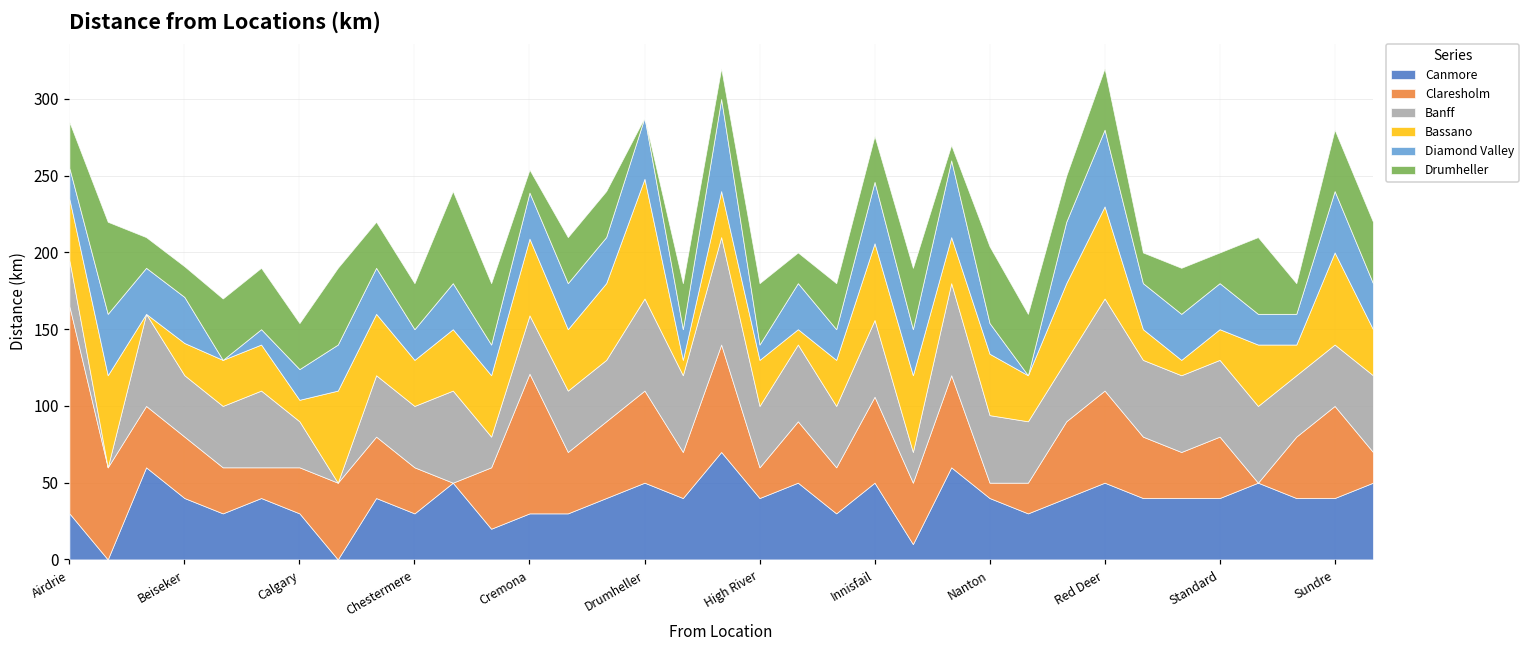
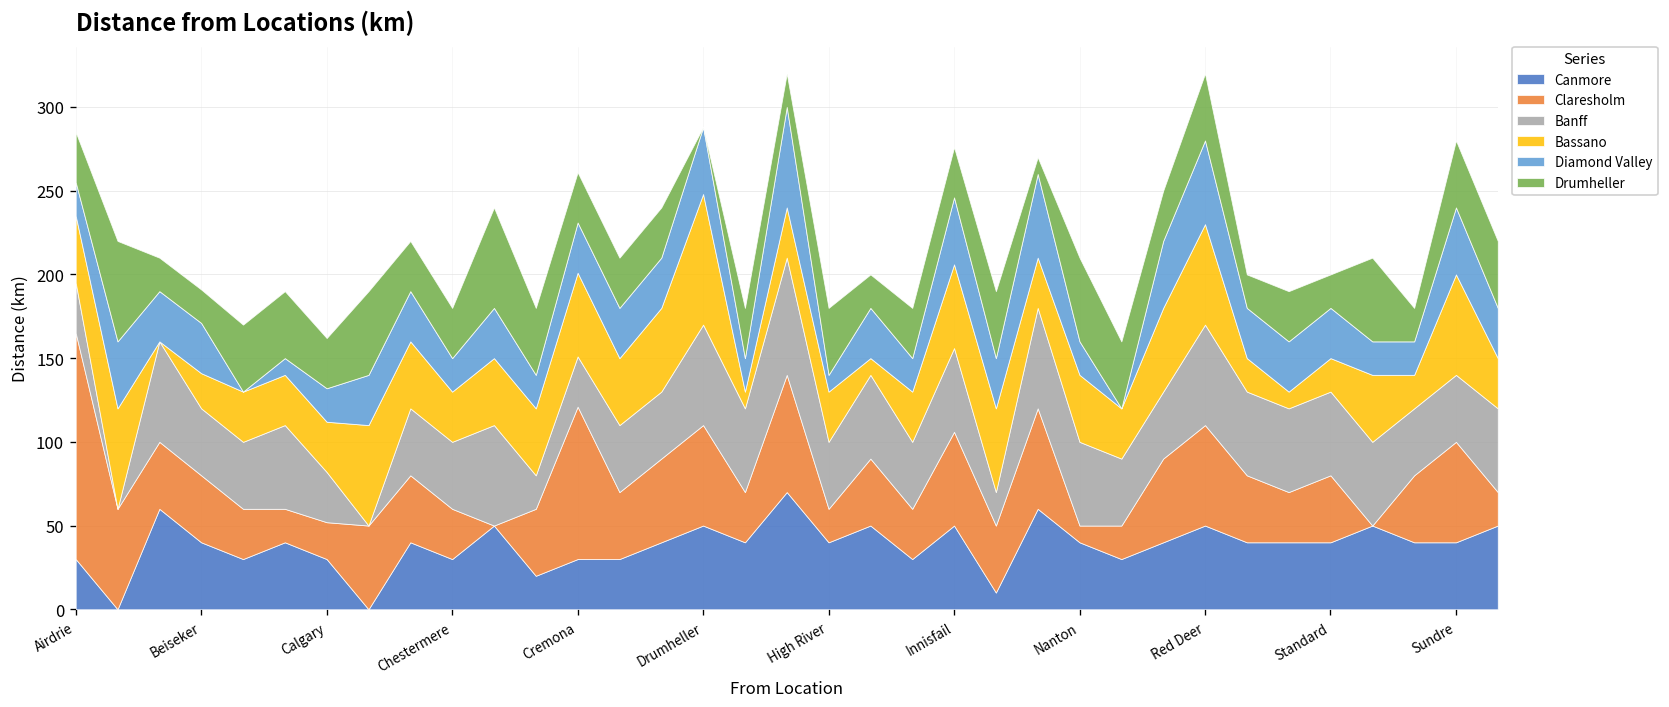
  {
    "Claresholm": {
      "Airdrie": 135,
      "Beiseker": 40,
-     "Calgary": 30,
+     "Calgary": 22,
      "Chestermere": 30,
      "Cremona": 91,
      "Drumheller": 60,
      "High River": 20,
      "Innisfail": 56,
      "Nanton": 10,
      "Red Deer": 60,
      "Standard": 40,
      "Sundre": 60
    },
    "Banff": {
      "Airdrie": 30,
      "Beiseker": 40,
      "Calgary": 30,
      "Chestermere": 40,
-     "Cremona": 38,
+     "Cremona": 30,
      "Drumheller": 60,
      "High River": 40,
      "Innisfail": 50,
-     "Nanton": 44,
+     "Nanton": 50,
      "Red Deer": 60,
      "Standard": 50,
      "Sundre": 40
    },
    "Bassano": {
      "Airdrie": 40,
      "Beiseker": 21,
-     "Calgary": 14,
+     "Calgary": 30,
      "Chestermere": 30,
      "Cremona": 50,
      "Drumheller": 78,
      "High River": 30,
      "Innisfail": 50,
      "Nanton": 40,
      "Red Deer": 60,
      "Standard": 20,
      "Sundre": 60
    },
    "Drumheller": {
      "Airdrie": 30,
      "Beiseker": 20,
      "Calgary": 30,
      "Chestermere": 30,
-     "Cremona": 15,
+     "Cremona": 30,
      "High River": 40,
      "Innisfail": 30,
      "Nanton": 50,
      "Red Deer": 40,
      "Standard": 20,
      "Sundre": 40
    }
  }
